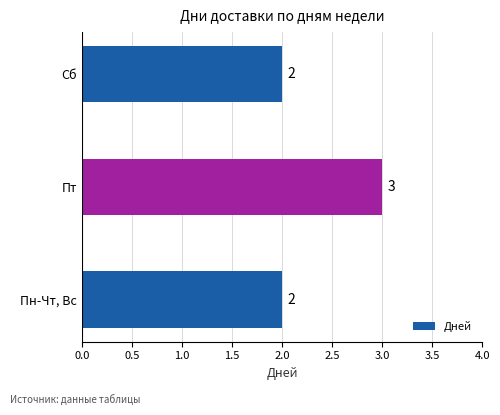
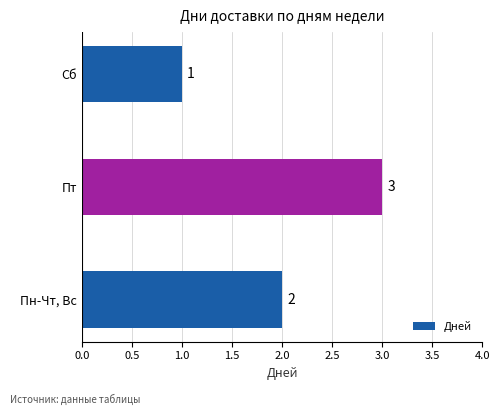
  {
-   "Сб": 2,
+   "Сб": 1,
    "Пт": 3,
    "Пн-Чт, Вс": 2
  }
